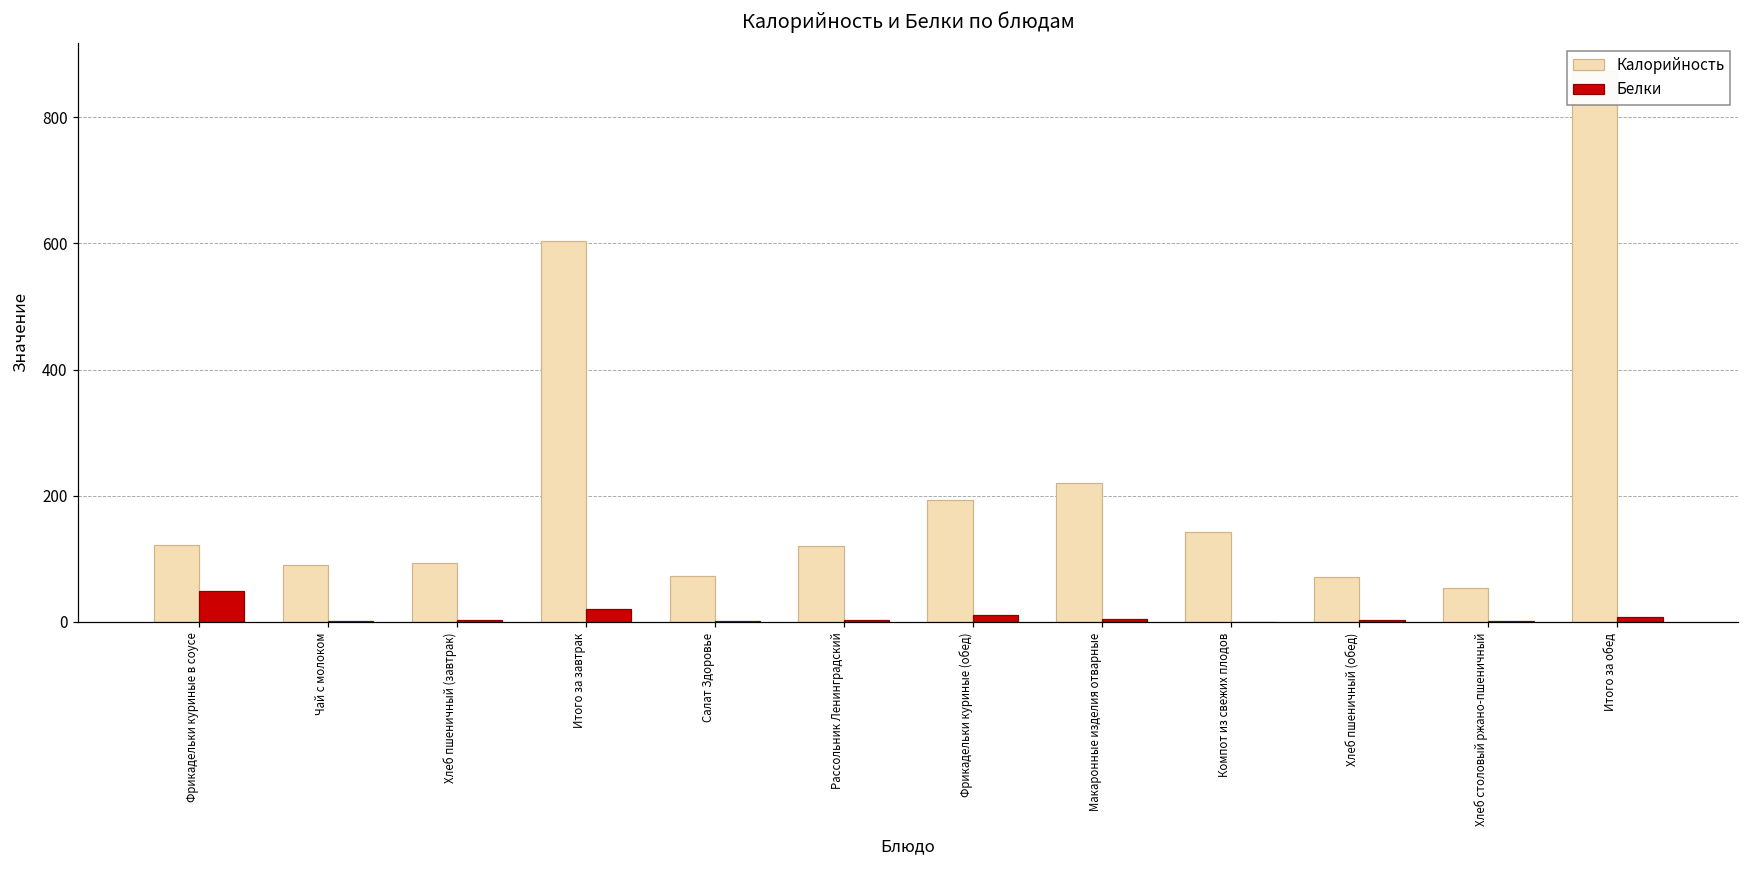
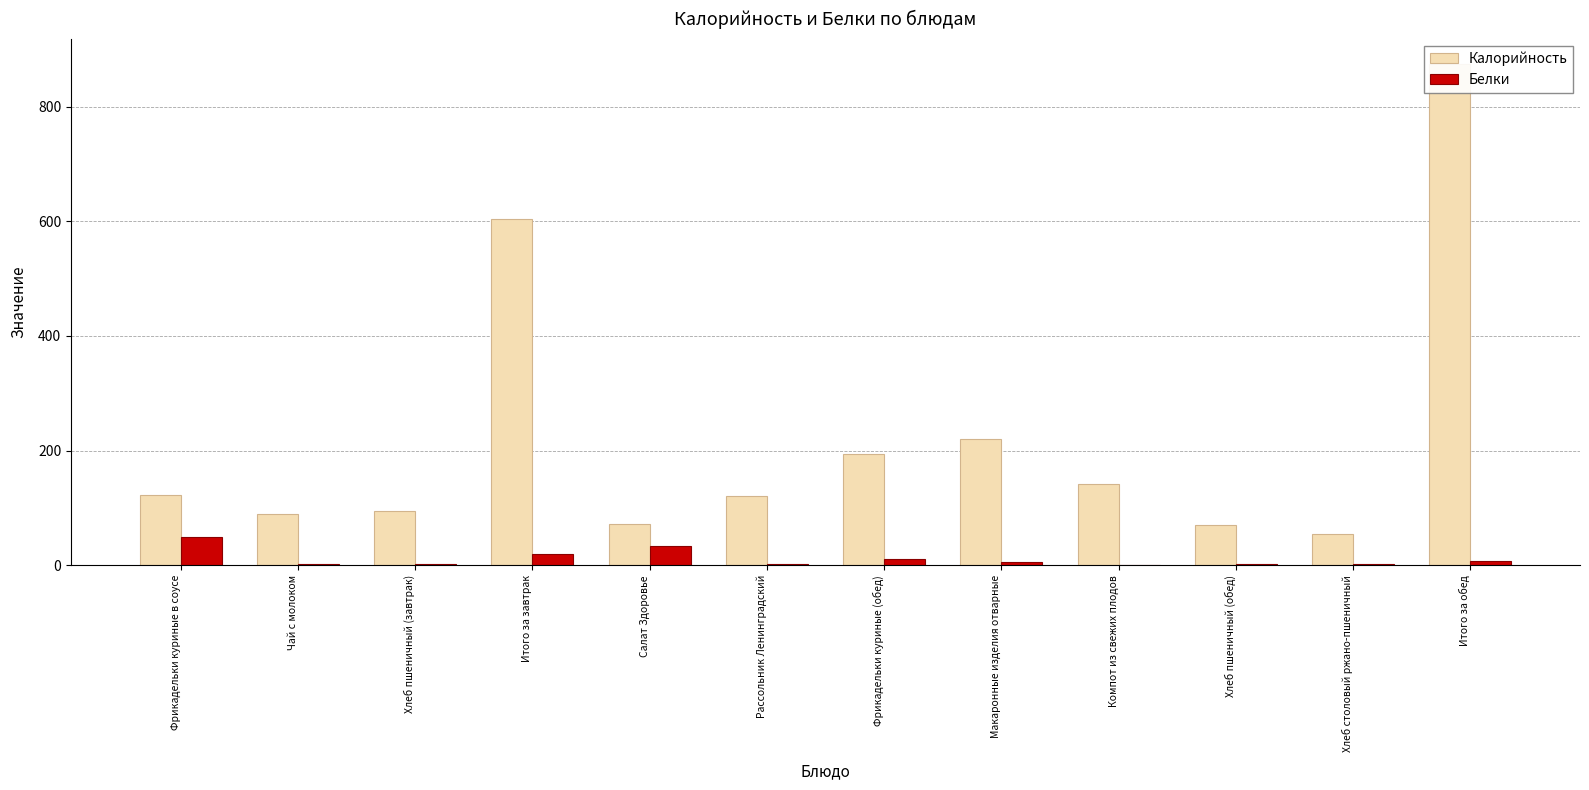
  {
    "Калорийность": {
      "Фрикадельки куриные в соусе": 120,
      "Чай с молоком": 90,
      "Хлеб пшеничный (завтрак)": 90,
      "Итого за завтрак": 600,
      "Салат Здоровье": 70,
      "Рассольник Ленинградский": 120,
      "Фрикадельки куриные (обед)": 190,
      "Макаронные изделия отварные": 220,
      "Компот из свежих плодов": 140,
      "Хлеб пшеничный (обед)": 70,
      "Хлеб столовый ржано-пшеничный": 50
    },
    "Белки": {
      "Фрикадельки куриные в соусе": 50,
      "Итого за завтрак": 20,
-     "Салат Здоровье": 0,
+     "Салат Здоровье": 30,
      "Фрикадельки куриные (обед)": 10,
      "Макаронные изделия отварные": 10,
      "Итого за обед": 10
    }
  }
